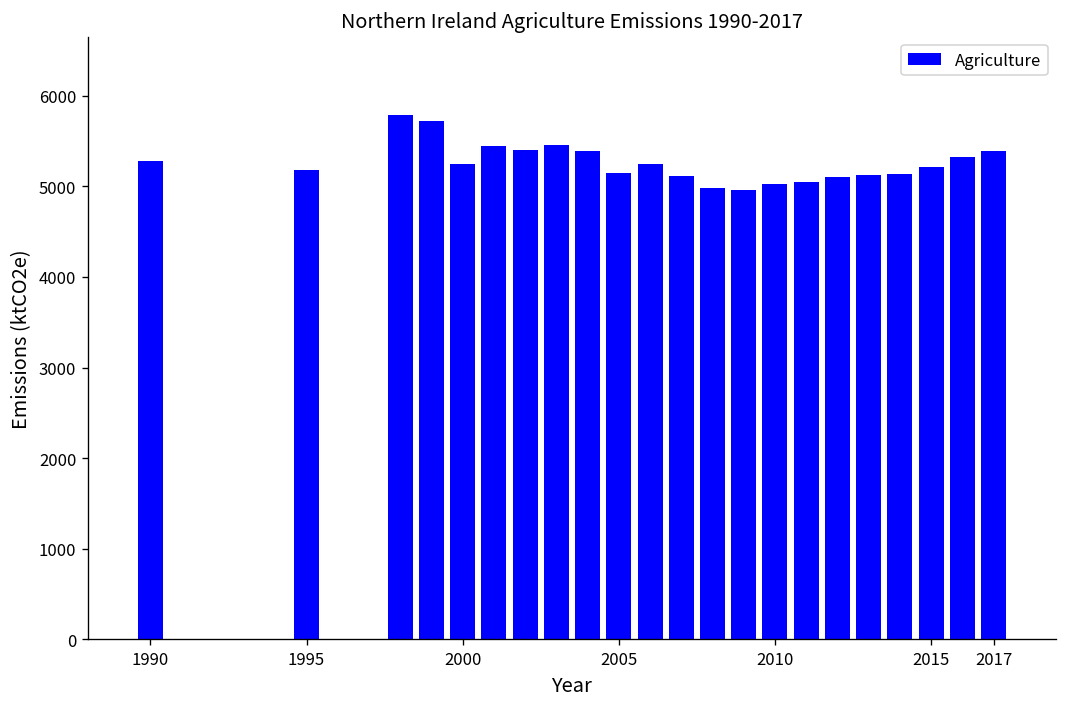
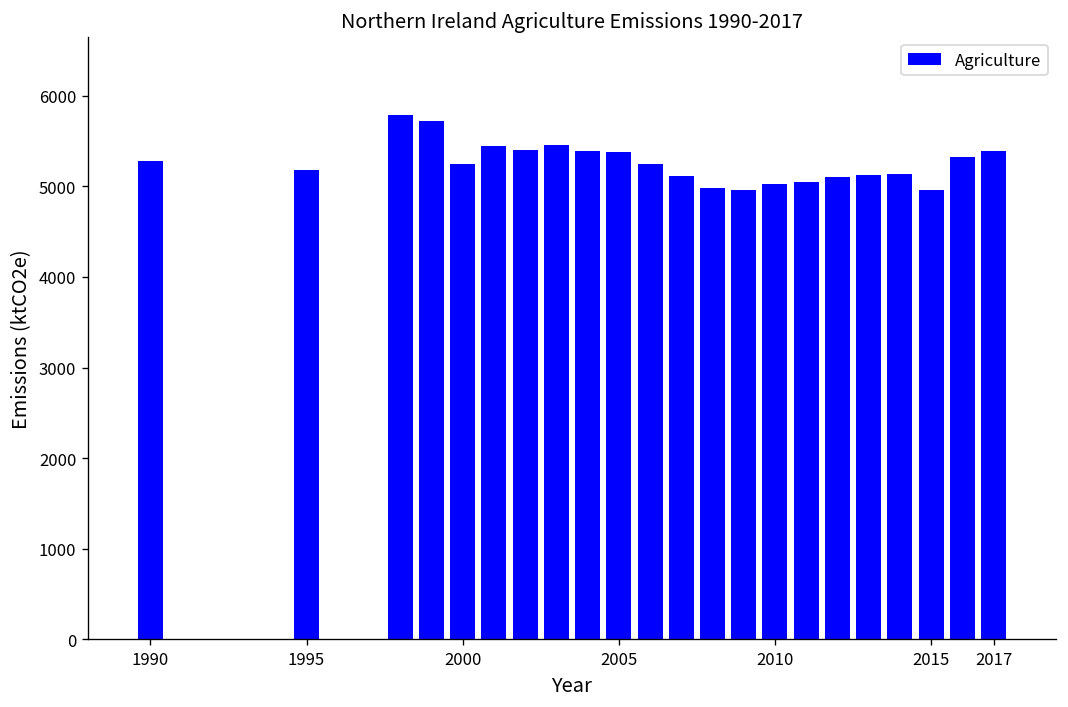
  {
    "1990": 5300,
    "1995": 5200,
    "2000": 5200,
-   "2005": 5100,
+   "2005": 5400,
    "2010": 5000,
-   "2015": 5200,
+   "2015": 5000,
    "2017": 5400
  }
